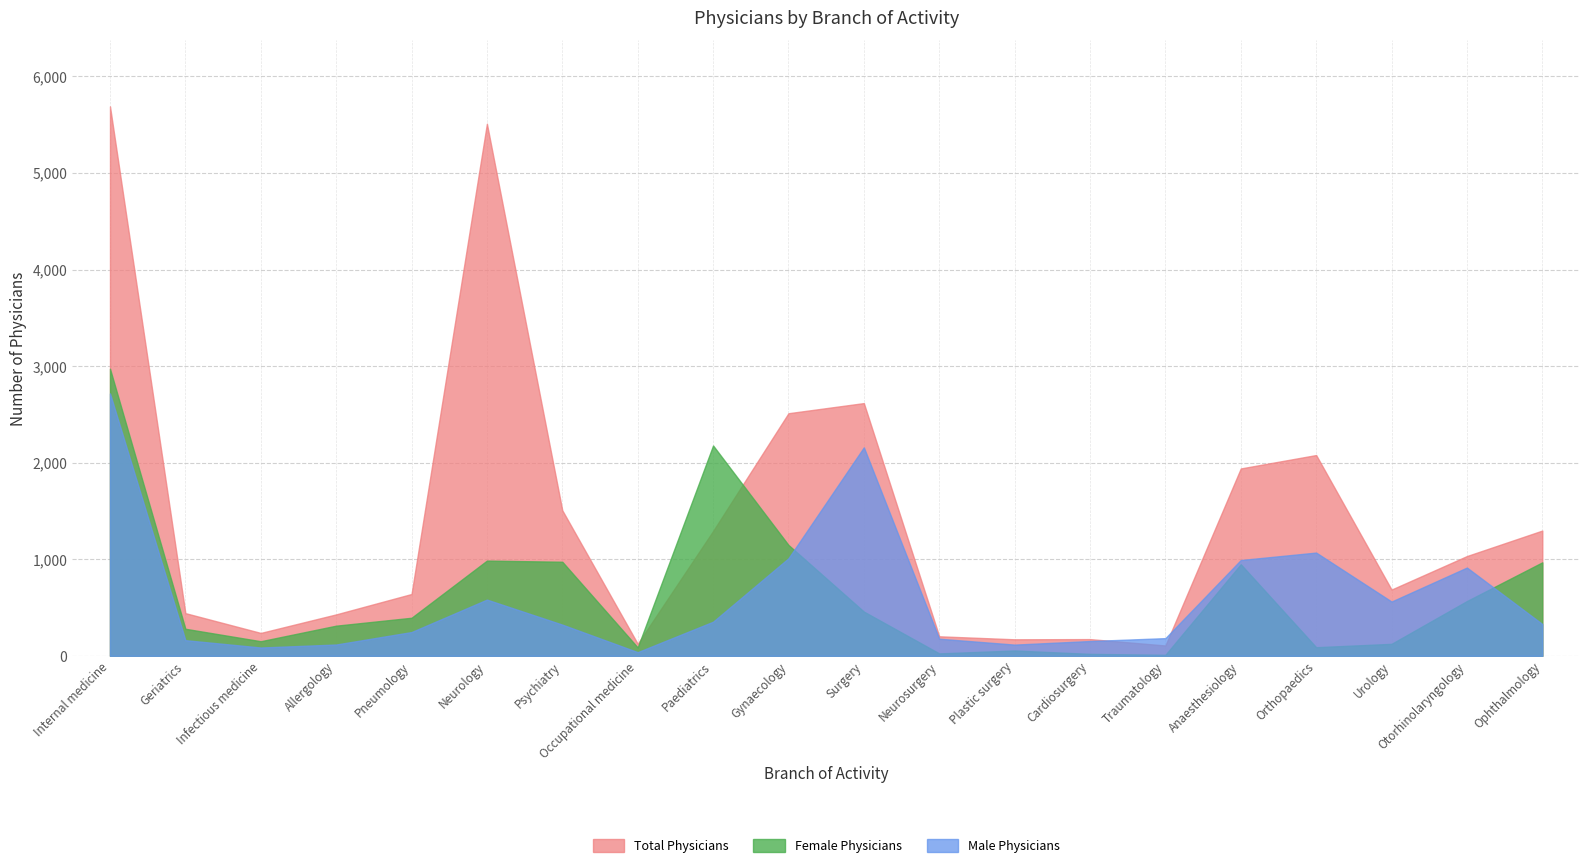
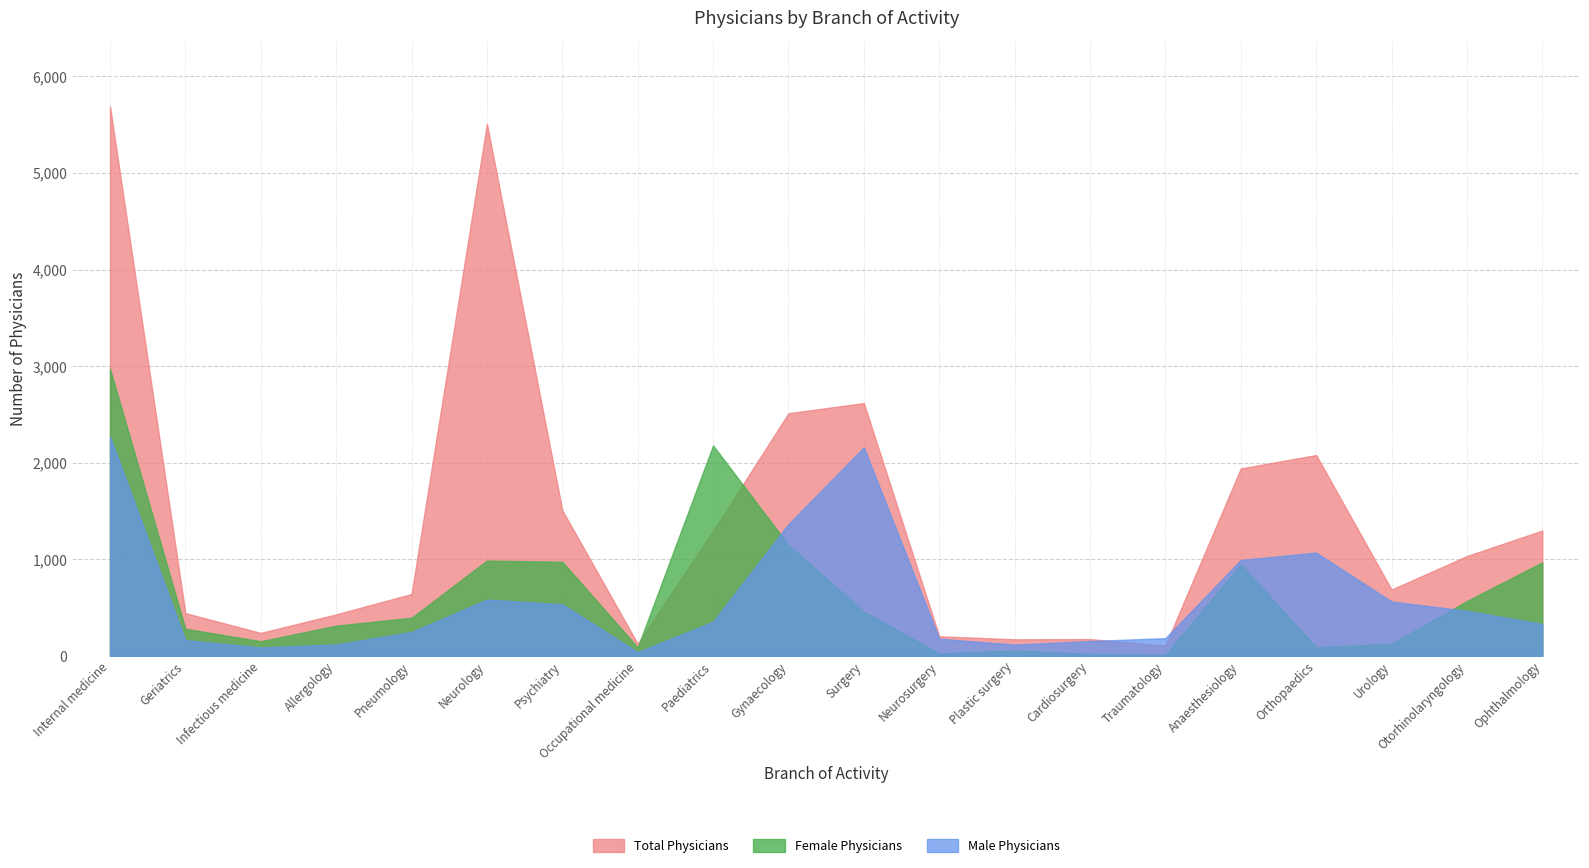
  {
    "Total Physicians": {
      "Internal medicine": "5,700",
      "Geriatrics": "400",
      "Infectious medicine": "200",
      "Allergology": "400",
      "Pneumology": "600",
      "Neurology": "5,500",
      "Psychiatry": "1,500",
      "Occupational medicine": "100",
      "Paediatrics": "1,300",
      "Gynaecology": "2,500",
      "Surgery": "2,600",
      "Plastic surgery": "200",
      "Traumatology": "100",
      "Anaesthesiology": "1,900",
      "Orthopaedics": "2,100",
      "Urology": "700",
      "Otorhinolaryngology": "1,000",
      "Ophthalmology": "1,300"
    },
    "Female Physicians": {
      "Internal medicine": "3,000",
      "Geriatrics": "300",
      "Infectious medicine": "200",
      "Allergology": "300",
      "Pneumology": "400",
      "Neurology": "1,000",
      "Psychiatry": "1,000",
      "Occupational medicine": "100",
      "Paediatrics": "2,200",
      "Gynaecology": "1,100",
      "Surgery": "500",
      "Plastic surgery": "100",
      "Anaesthesiology": "900",
      "Orthopaedics": "100",
      "Urology": "100",
      "Otorhinolaryngology": "600",
      "Ophthalmology": "1,000"
    },
    "Male Physicians": {
-     "Internal medicine": "2,700",
+     "Internal medicine": "2,300",
      "Geriatrics": "200",
      "Infectious medicine": "100",
      "Allergology": "100",
      "Pneumology": "200",
      "Neurology": "600",
-     "Psychiatry": "300",
+     "Psychiatry": "500",
      "Occupational medicine": "0",
      "Paediatrics": "400",
-     "Gynaecology": "1,000",
+     "Gynaecology": "1,400",
      "Surgery": "2,200",
      "Plastic surgery": "100",
      "Traumatology": "200",
      "Anaesthesiology": "1,000",
      "Orthopaedics": "1,100",
      "Urology": "600",
-     "Otorhinolaryngology": "900",
+     "Otorhinolaryngology": "500",
      "Ophthalmology": "300"
    }
  }
